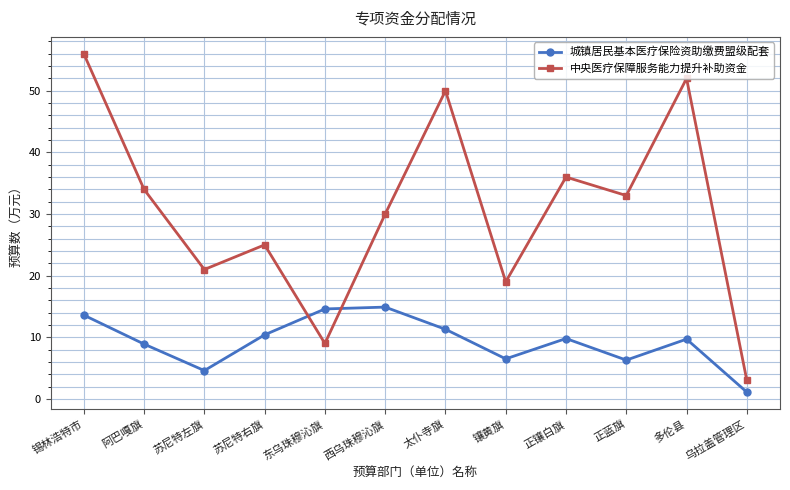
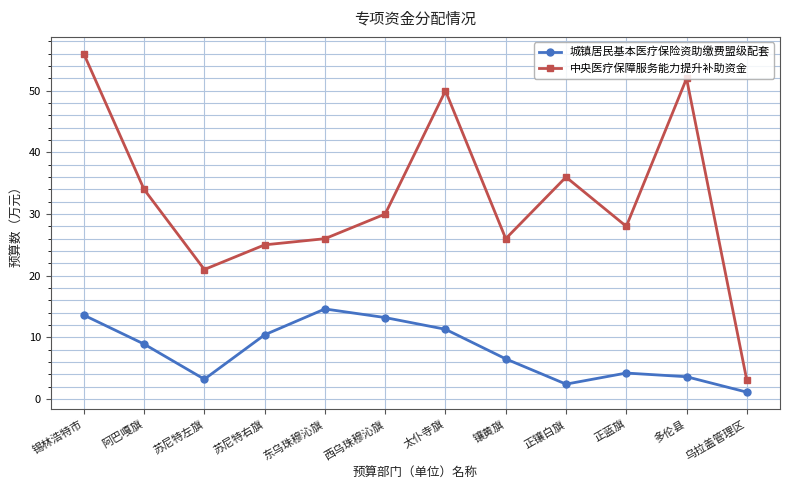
  {
    "城镇居民基本医疗保险资助缴费盟级配套": {
      "锡林浩特市": 14,
      "阿巴嘎旗": 9,
-     "苏尼特左旗": 5,
+     "苏尼特左旗": 3,
      "苏尼特右旗": 10,
      "东乌珠穆沁旗": 15,
-     "西乌珠穆沁旗": 15,
+     "西乌珠穆沁旗": 13,
      "太仆寺旗": 11,
      "镶黄旗": 7,
-     "正镶白旗": 10,
-     "正蓝旗": 6,
-     "多伦县": 10,
+     "正镶白旗": 2,
+     "正蓝旗": 4,
+     "多伦县": 4,
      "乌拉盖管理区": 1
    },
    "中央医疗保障服务能力提升补助资金": {
      "锡林浩特市": 56,
      "阿巴嘎旗": 34,
      "苏尼特左旗": 21,
      "苏尼特右旗": 25,
-     "东乌珠穆沁旗": 9,
+     "东乌珠穆沁旗": 26,
      "西乌珠穆沁旗": 30,
      "太仆寺旗": 50,
-     "镶黄旗": 19,
+     "镶黄旗": 26,
      "正镶白旗": 36,
-     "正蓝旗": 33,
+     "正蓝旗": 28,
      "乌拉盖管理区": 3
    }
  }
